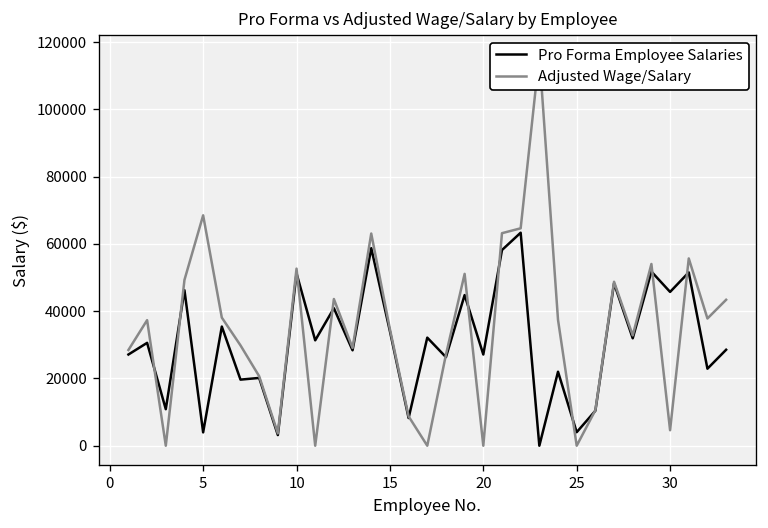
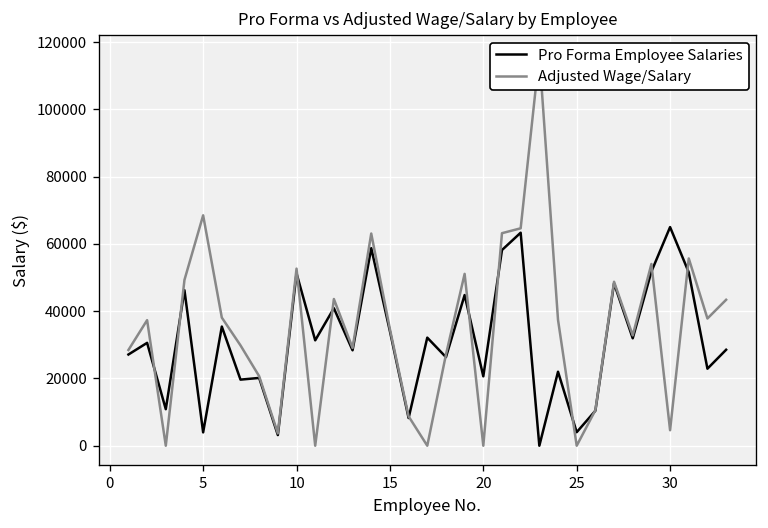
  {
    "Pro Forma Employee Salaries": {
      "5": 4000,
      "10": 51000,
-     "20": 27000,
+     "20": 21000,
      "25": 4000,
-     "30": 46000
+     "30": 65000
    },
    "Adjusted Wage/Salary": {
      "5": 69000,
      "10": 53000,
      "20": 0,
      "25": 0,
      "30": 5000
    }
  }
